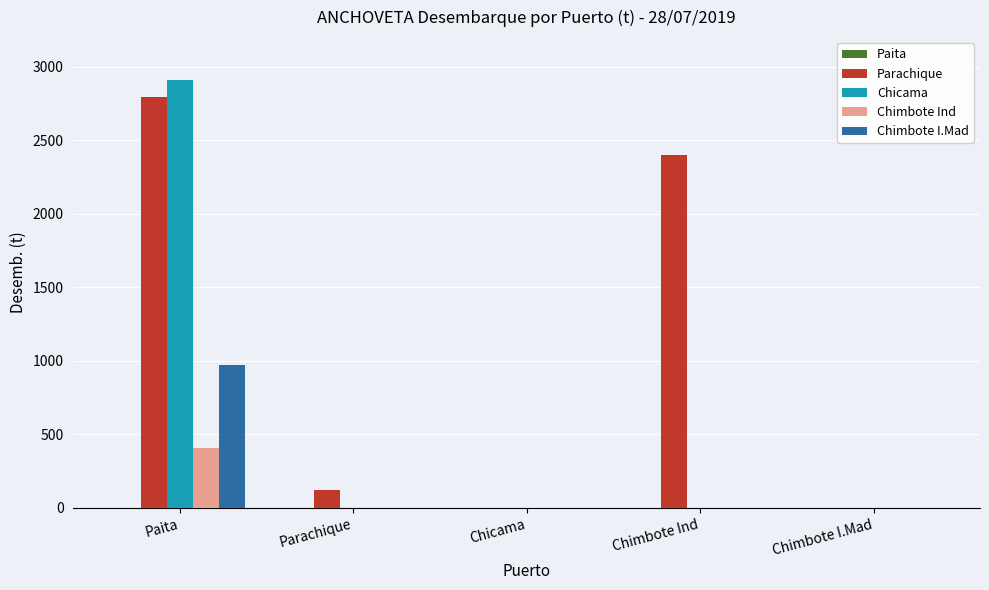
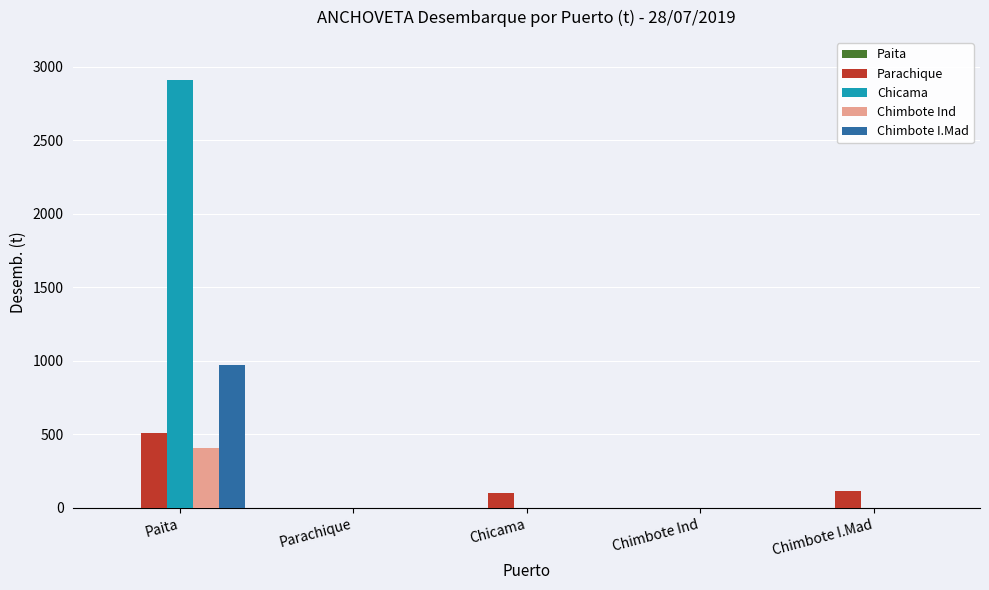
  {
    "Paita": {
      "Paita": 0,
      "Parachique": 0,
      "Chicama": 0,
      "Chimbote Ind": 0,
      "Chimbote I.Mad": 0
    },
    "Parachique": {
-     "Paita": 2790,
-     "Parachique": 120,
-     "Chicama": 0,
-     "Chimbote Ind": 2400,
-     "Chimbote I.Mad": 0
+     "Paita": 510,
+     "Parachique": 0,
+     "Chicama": 100,
+     "Chimbote Ind": 0,
+     "Chimbote I.Mad": 110
    },
    "Chimbote Ind": {
      "Paita": 410,
      "Parachique": 0,
      "Chicama": 0,
      "Chimbote Ind": 0,
      "Chimbote I.Mad": 0
    }
  }
